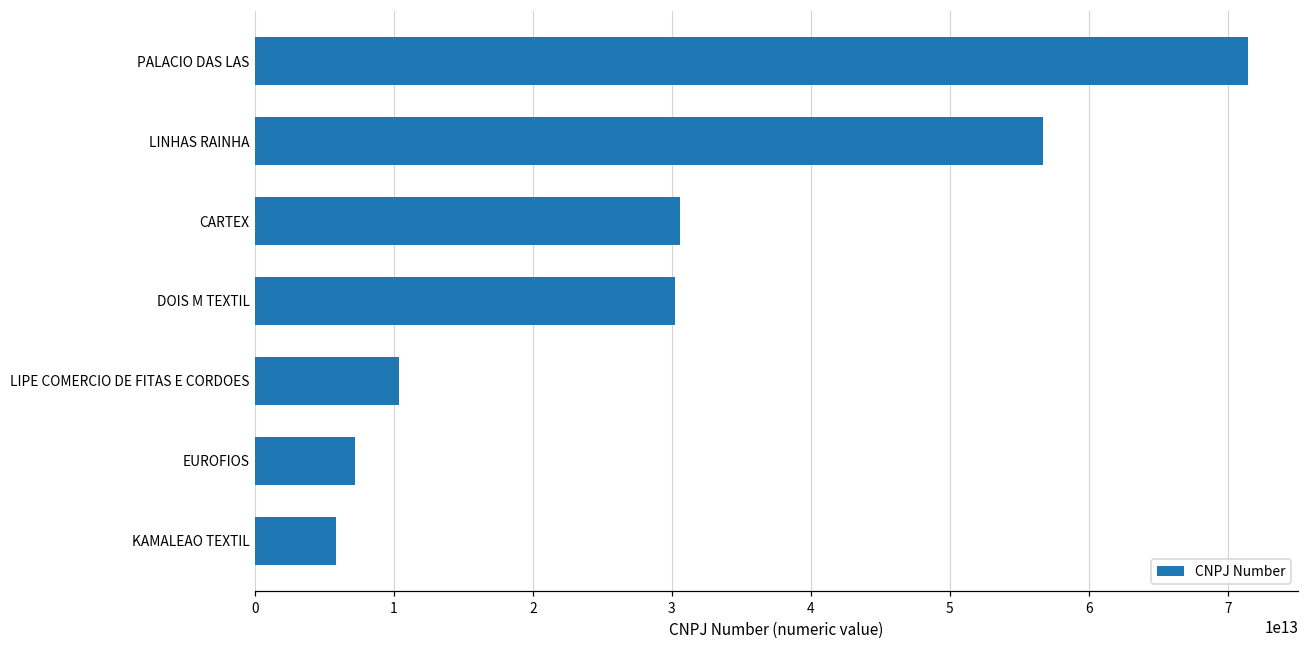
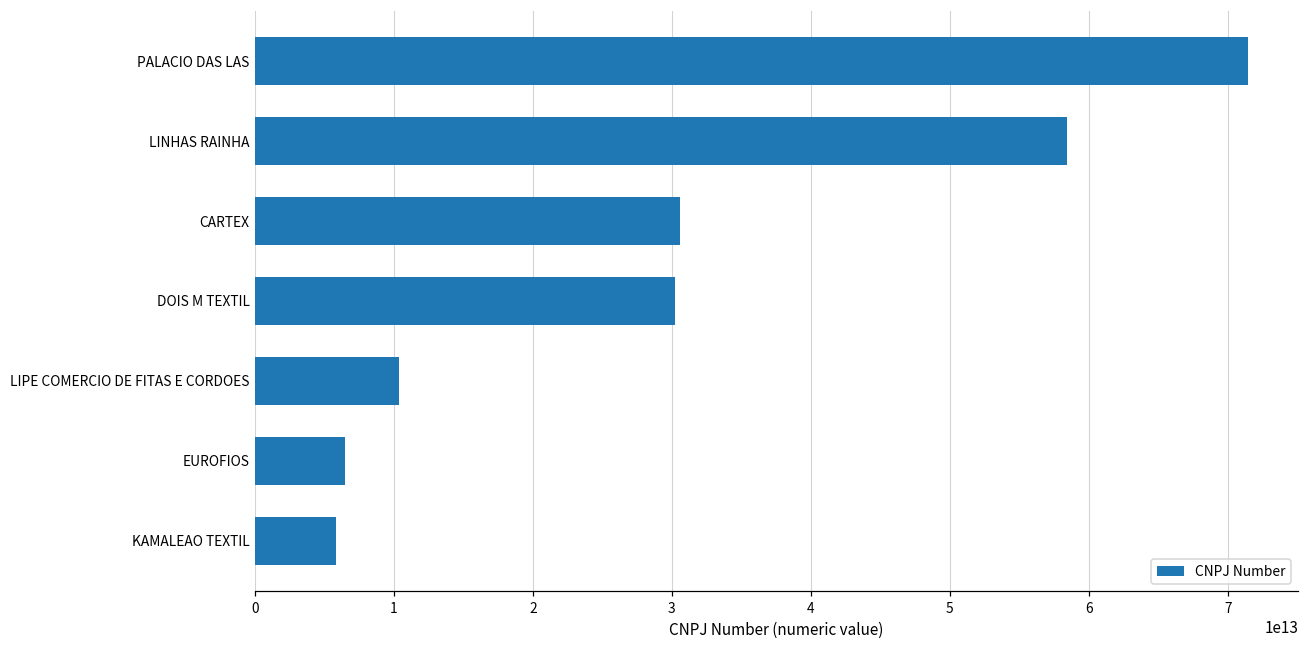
  {
    "PALACIO DAS LAS": 71500000000000,
-   "LINHAS RAINHA": 56700000000000,
+   "LINHAS RAINHA": 58400000000000,
    "CARTEX": 30600000000000,
    "DOIS M TEXTIL": 30200000000000,
    "LIPE COMERCIO DE FITAS E CORDOES": 10400000000000,
-   "EUROFIOS": 7200000000000,
+   "EUROFIOS": 6400000000000,
    "KAMALEAO TEXTIL": 5800000000000
  }
